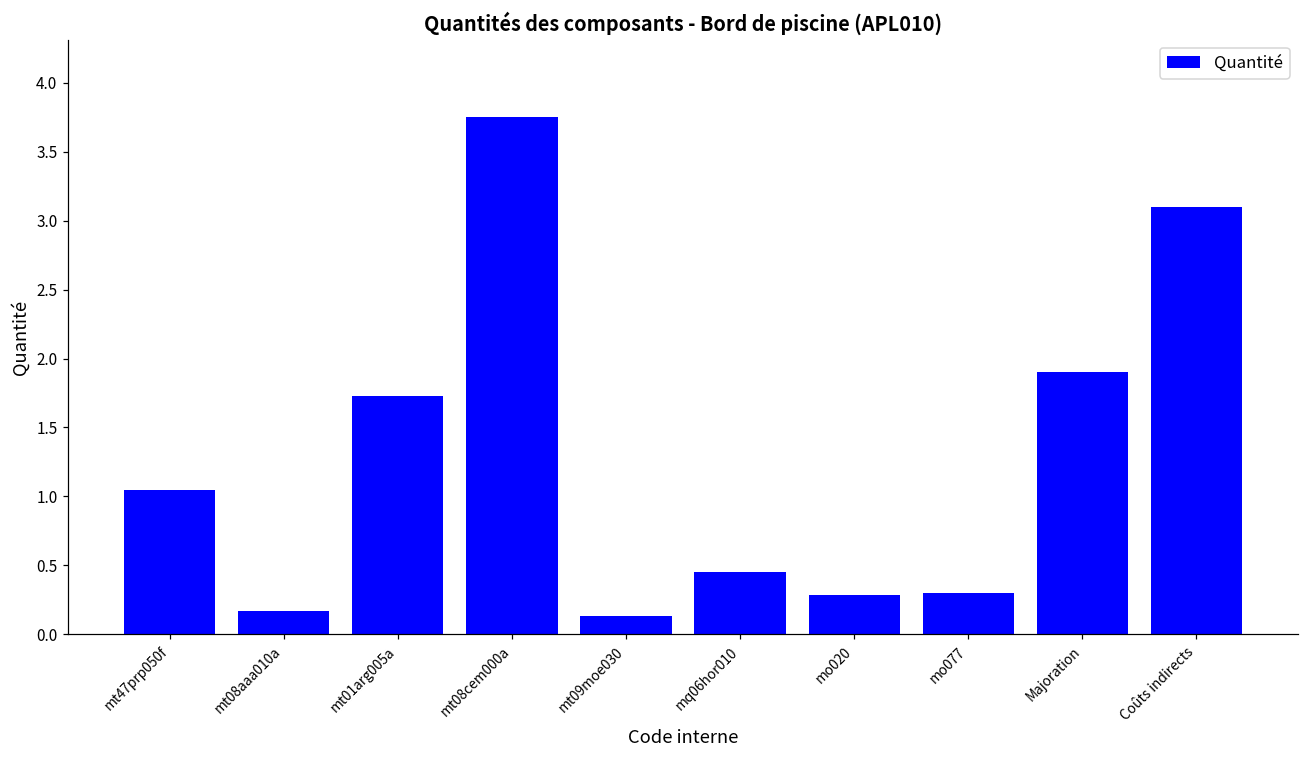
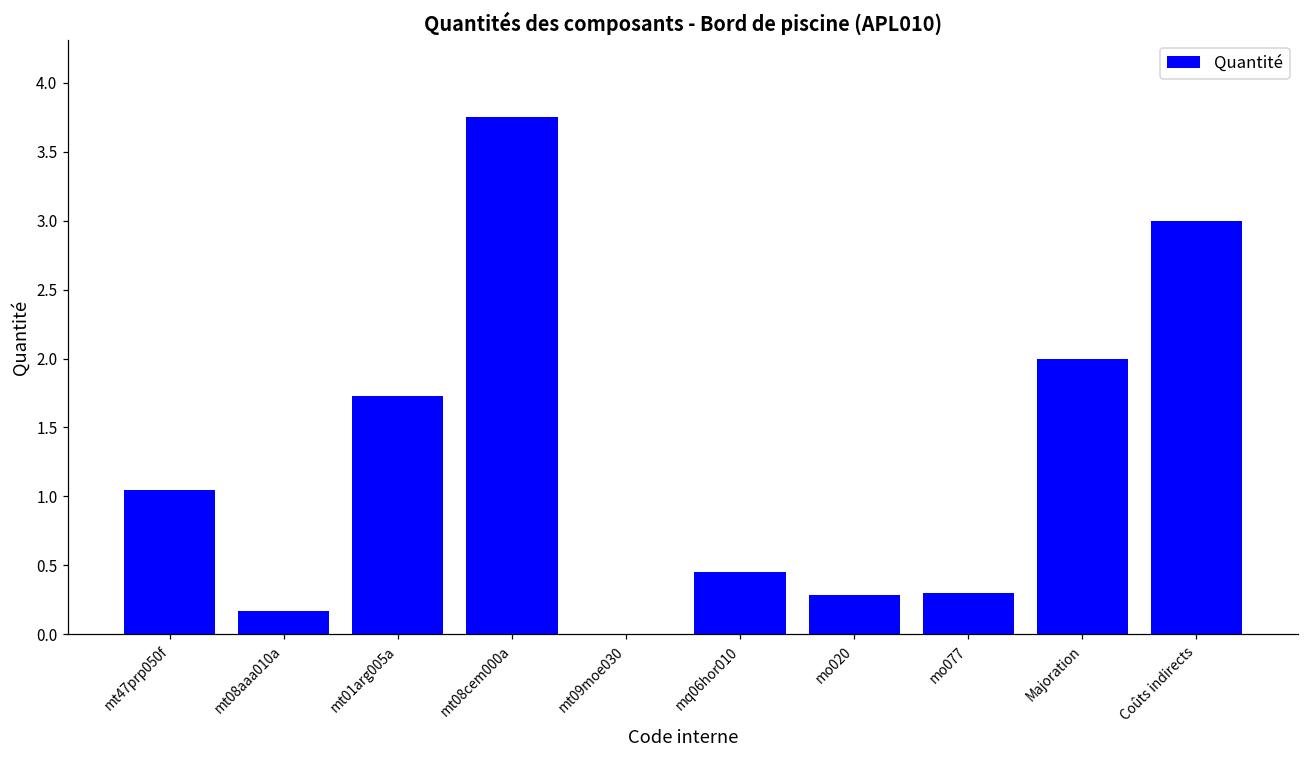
  {
    "mt47prp050f": 1.05,
    "mt08aaa010a": 0.17,
    "mt01arg005a": 1.73,
    "mt08cem000a": 3.75,
-   "mt09moe030": 0.13,
+   "mt09moe030": 0.00,
    "mq06hor010": 0.45,
    "mo020": 0.28,
    "mo077": 0.30,
-   "Majoration": 1.9,
-   "Coûts indirects": 3.1
+   "Majoration": 2.0,
+   "Coûts indirects": 3.0
  }
